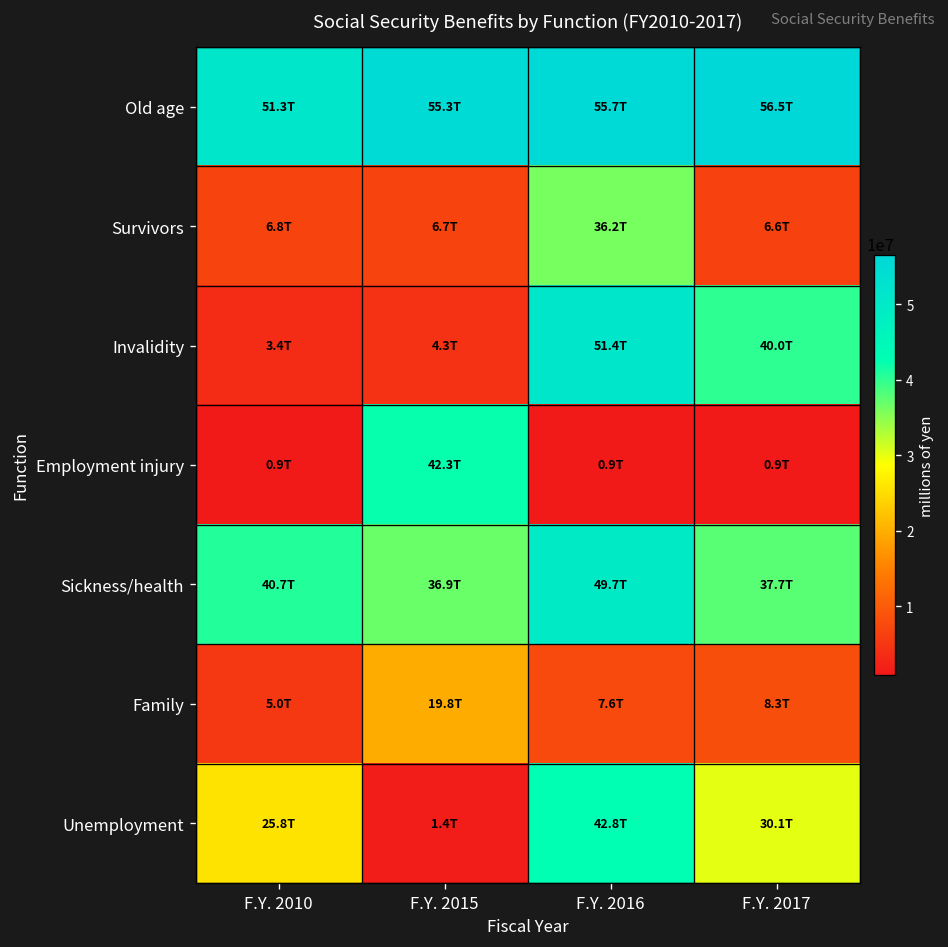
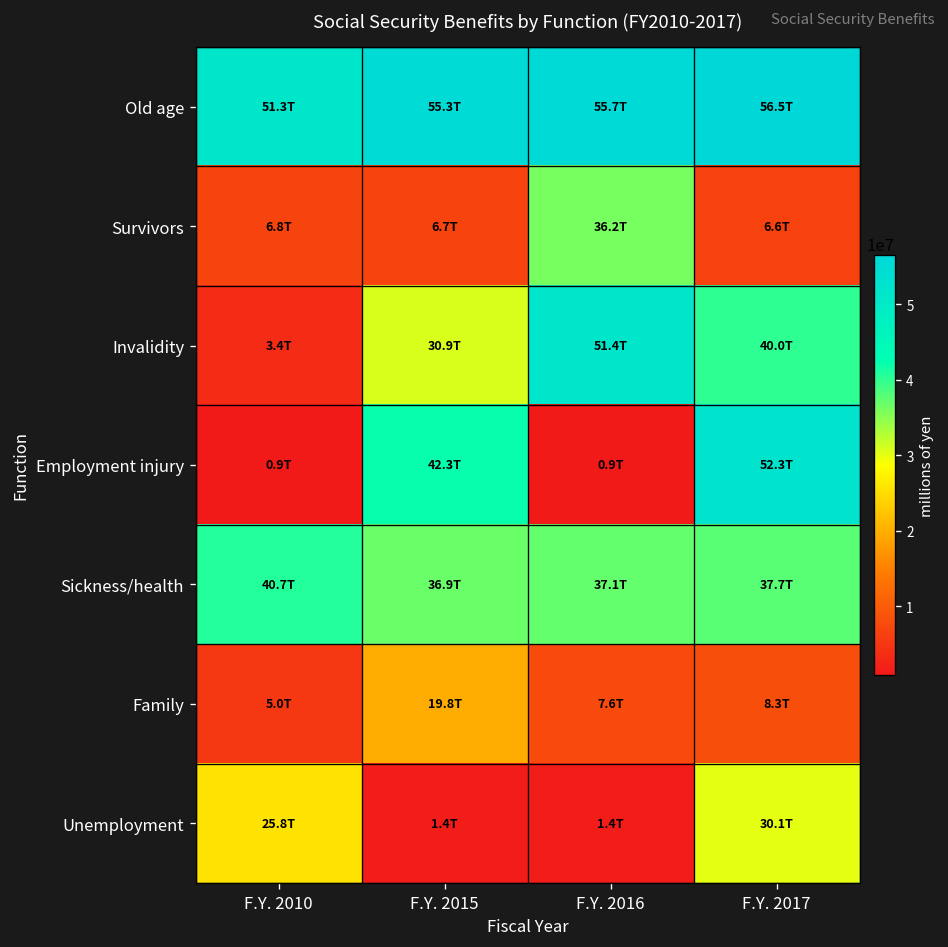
  {
    "Old age": {
      "F.Y. 2010": "51.3T",
      "F.Y. 2015": "55.3T",
      "F.Y. 2016": "55.7T",
      "F.Y. 2017": "56.5T"
    },
    "Survivors": {
      "F.Y. 2010": "6.8T",
      "F.Y. 2015": "6.7T",
      "F.Y. 2016": "36.2T",
      "F.Y. 2017": "6.6T"
    },
    "Invalidity": {
      "F.Y. 2010": "3.4T",
-     "F.Y. 2015": "4.3T",
+     "F.Y. 2015": "30.9T",
      "F.Y. 2016": "51.4T",
      "F.Y. 2017": "40.0T"
    },
    "Employment injury": {
      "F.Y. 2010": "0.9T",
      "F.Y. 2015": "42.3T",
      "F.Y. 2016": "0.9T",
-     "F.Y. 2017": "0.9T"
+     "F.Y. 2017": "52.3T"
    },
    "Sickness/health": {
      "F.Y. 2010": "40.7T",
      "F.Y. 2015": "36.9T",
-     "F.Y. 2016": "49.7T",
+     "F.Y. 2016": "37.1T",
      "F.Y. 2017": "37.7T"
    },
    "Family": {
      "F.Y. 2010": "5.0T",
      "F.Y. 2015": "19.8T",
      "F.Y. 2016": "7.6T",
      "F.Y. 2017": "8.3T"
    },
    "Unemployment": {
      "F.Y. 2010": "25.8T",
      "F.Y. 2015": "1.4T",
-     "F.Y. 2016": "42.8T",
+     "F.Y. 2016": "1.4T",
      "F.Y. 2017": "30.1T"
    }
  }
